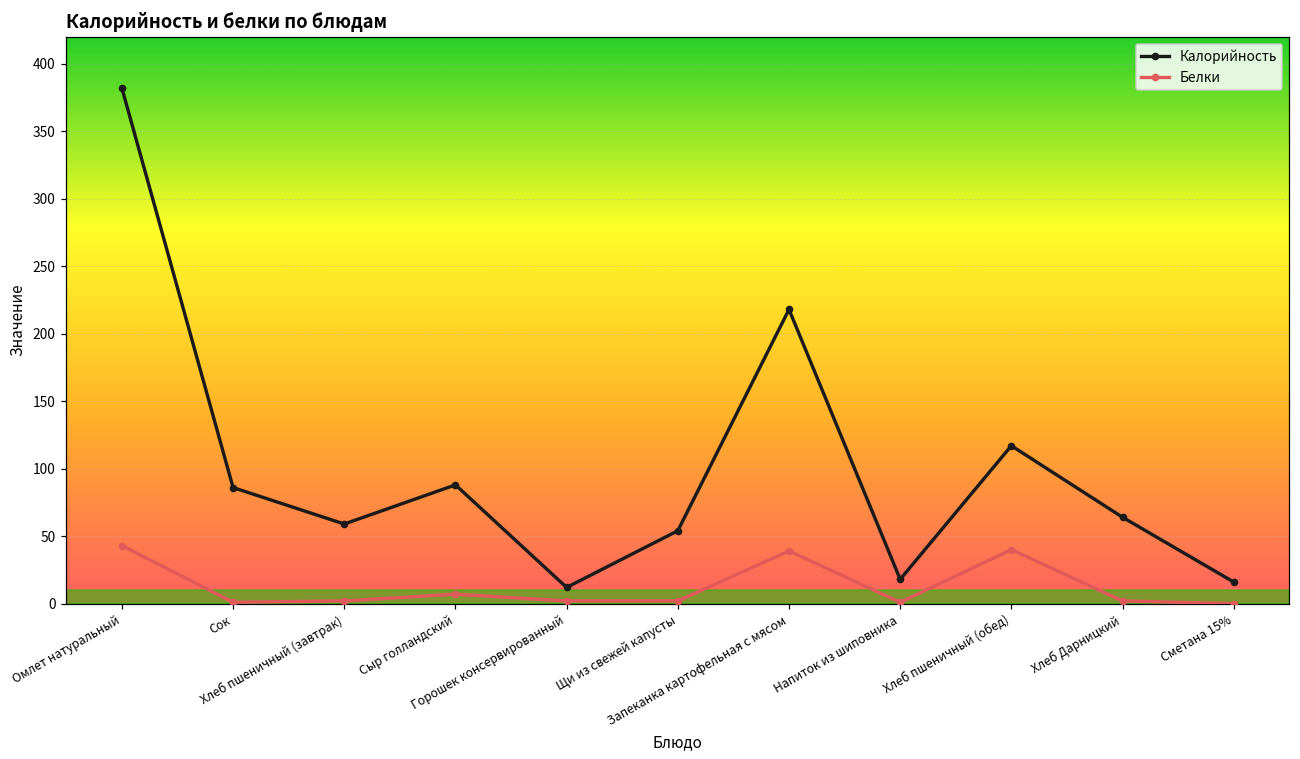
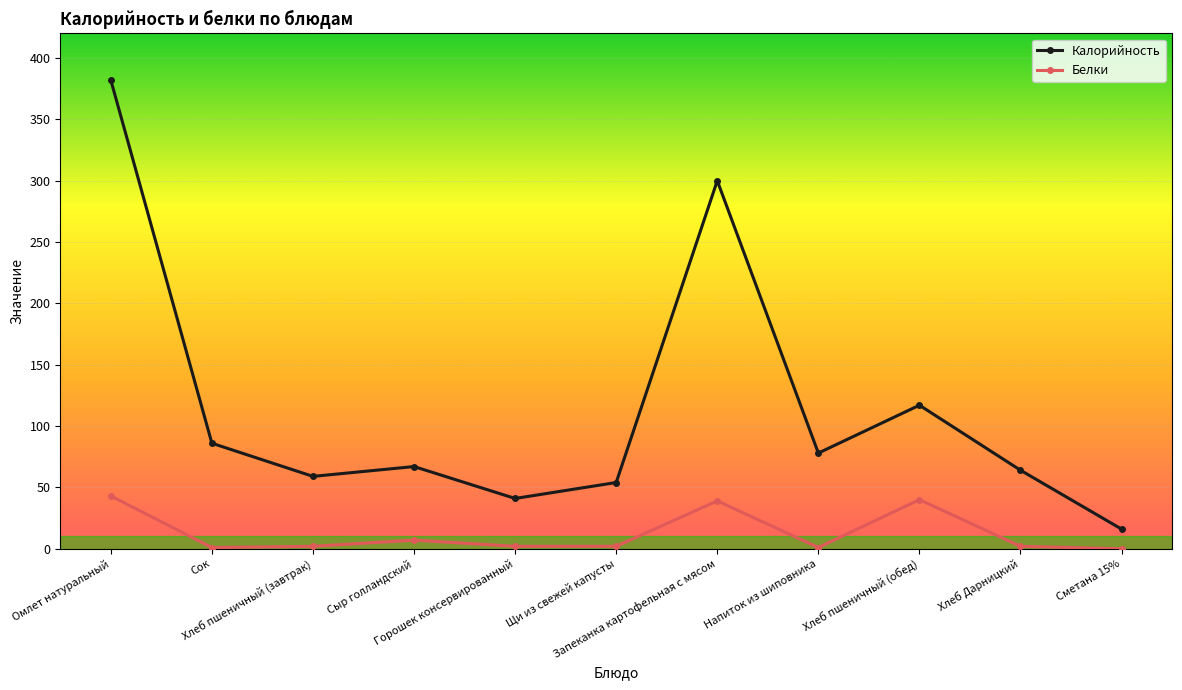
  {
    "Калорийность": {
      "Омлет натуральный": 382,
      "Сок": 86,
      "Хлеб пшеничный (завтрак)": 59,
-     "Сыр голландский": 88,
-     "Горошек консервированный": 12,
+     "Сыр голландский": 67,
+     "Горошек консервированный": 41,
      "Щи из свежей капусты": 54,
-     "Запеканка картофельная с мясом": 218,
-     "Напиток из шиповника": 18,
+     "Запеканка картофельная с мясом": 300,
+     "Напиток из шиповника": 78,
      "Хлеб пшеничный (обед)": 117,
      "Хлеб Дарницкий": 64,
      "Сметана 15%": 16
    },
    "Белки": {
      "Омлет натуральный": 43,
      "Запеканка картофельная с мясом": 39,
      "Хлеб пшеничный (обед)": 40
    }
  }
